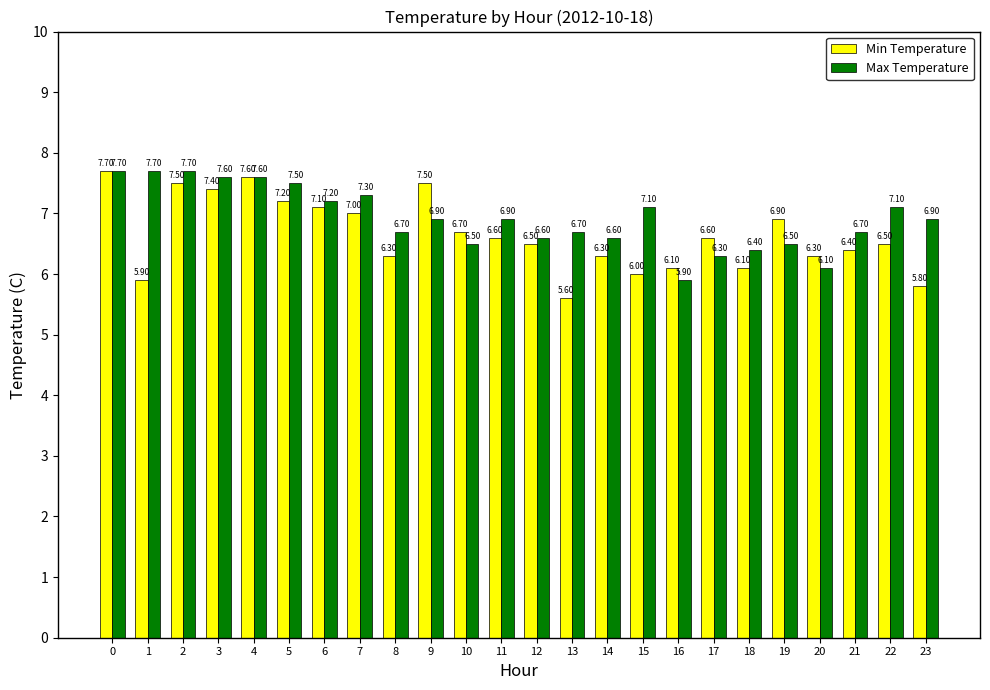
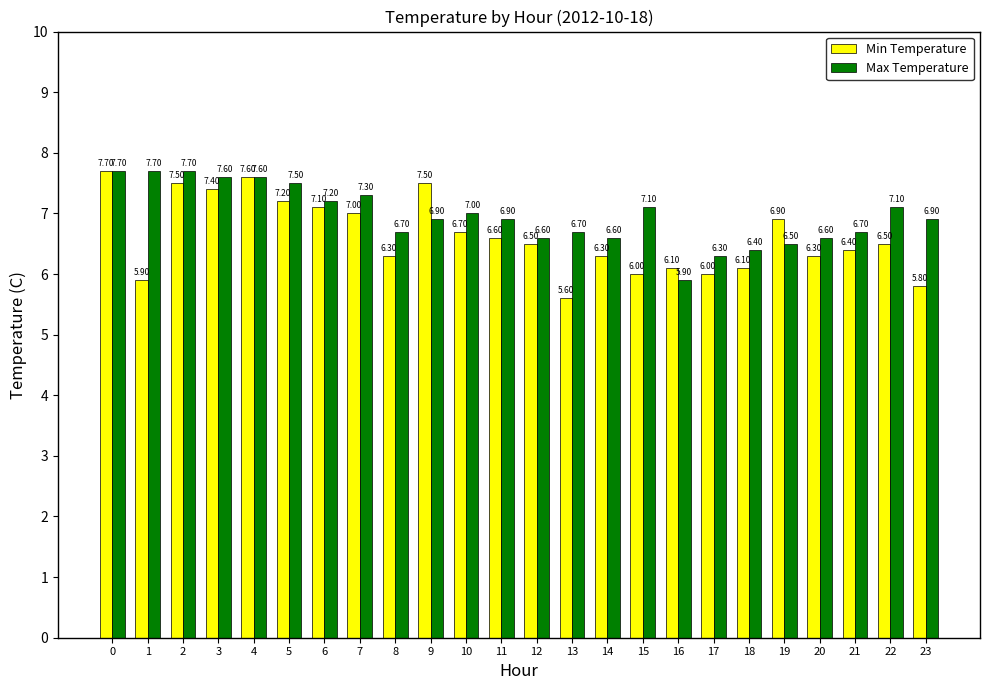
  {
    "Min Temperature": {
      "1": 5.90,
      "2": 7.50,
      "3": 7.40,
      "5": 7.20,
      "6": 7.10,
      "7": 7.00,
      "8": 6.30,
      "9": 7.50,
      "10": 6.70,
      "11": 6.60,
      "12": 6.50,
      "13": 5.60,
      "14": 6.30,
      "15": 6.00,
      "16": 6.10,
-     "17": 6.60,
+     "17": 6.00,
      "18": 6.10,
      "19": 6.90,
      "20": 6.30,
      "21": 6.40,
      "22": 6.50,
      "23": 5.80
    },
    "Max Temperature": {
      "1": 7.70,
      "2": 7.70,
      "3": 7.60,
      "5": 7.50,
      "6": 7.20,
      "7": 7.30,
      "8": 6.70,
      "9": 6.90,
-     "10": 6.50,
+     "10": 7.00,
      "11": 6.90,
      "12": 6.60,
      "13": 6.70,
      "14": 6.60,
      "15": 7.10,
      "16": 5.90,
      "17": 6.30,
      "18": 6.40,
      "19": 6.50,
-     "20": 6.10,
+     "20": 6.60,
      "21": 6.70,
      "22": 7.10,
      "23": 6.90
    }
  }
